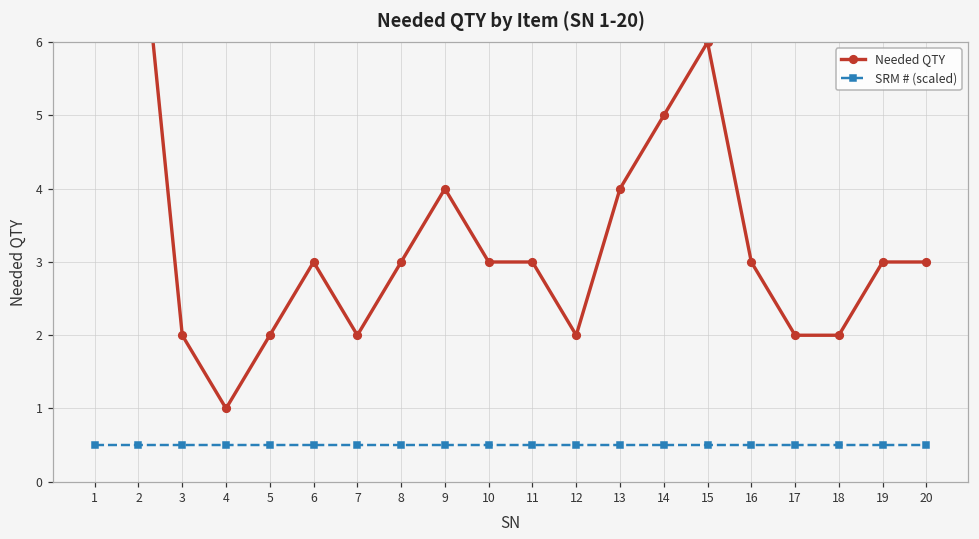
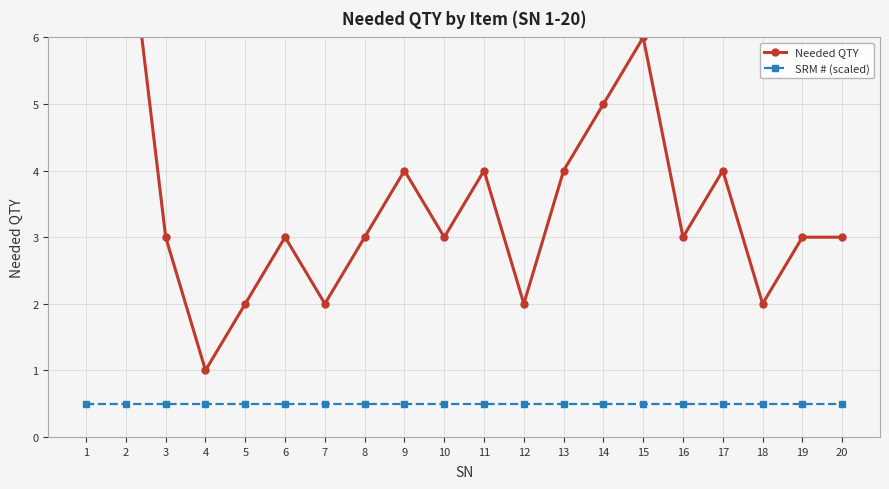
  {
    "Needed QTY": {
-     "3": 2,
+     "3": 3,
      "4": 1,
      "5": 2,
      "6": 3,
      "7": 2,
      "8": 3,
      "9": 4,
      "10": 3,
-     "11": 3,
+     "11": 4,
      "12": 2,
      "13": 4,
      "14": 5,
      "15": 6,
      "16": 3,
-     "17": 2,
+     "17": 4,
      "18": 2,
      "19": 3,
      "20": 3
    },
    "SRM # (scaled)": {
      "1": 0.5,
      "2": 0.5,
      "3": 0.5,
      "4": 0.5,
      "5": 0.5,
      "6": 0.5,
      "7": 0.5,
      "8": 0.5,
      "9": 0.5,
      "10": 0.5,
      "11": 0.5,
      "12": 0.5,
      "13": 0.5,
      "14": 0.5,
      "15": 0.5,
      "16": 0.5,
      "17": 0.5,
      "18": 0.5,
      "19": 0.5,
      "20": 0.5
    }
  }
